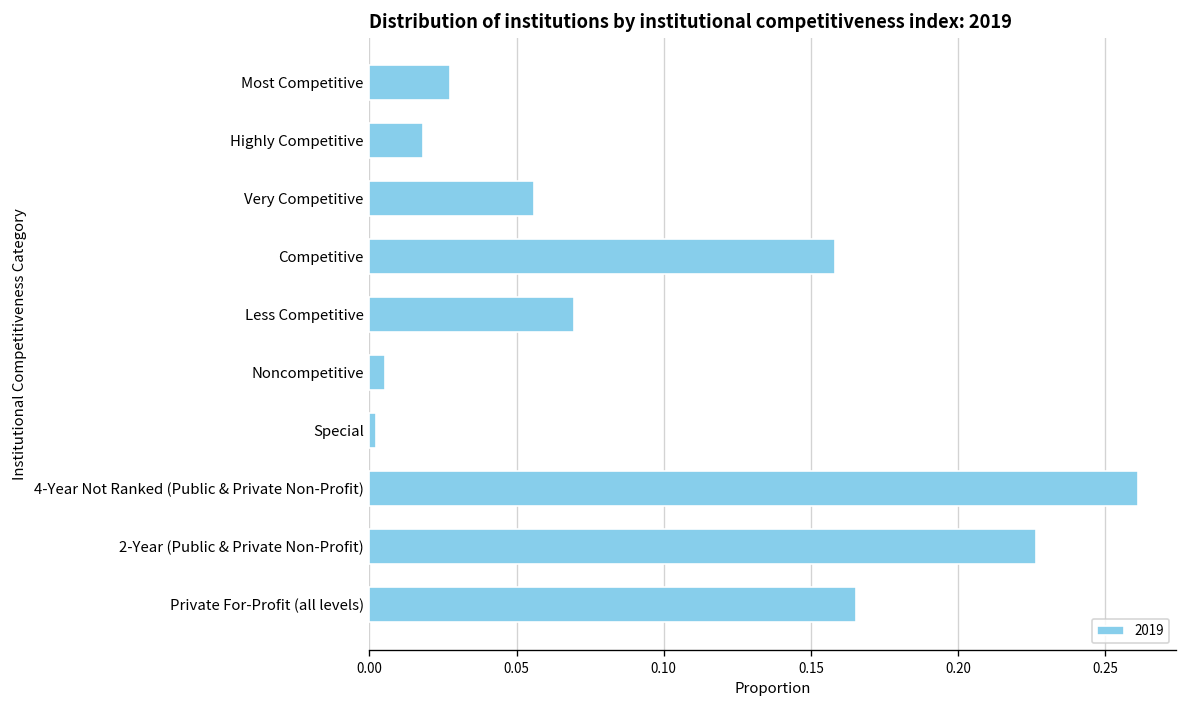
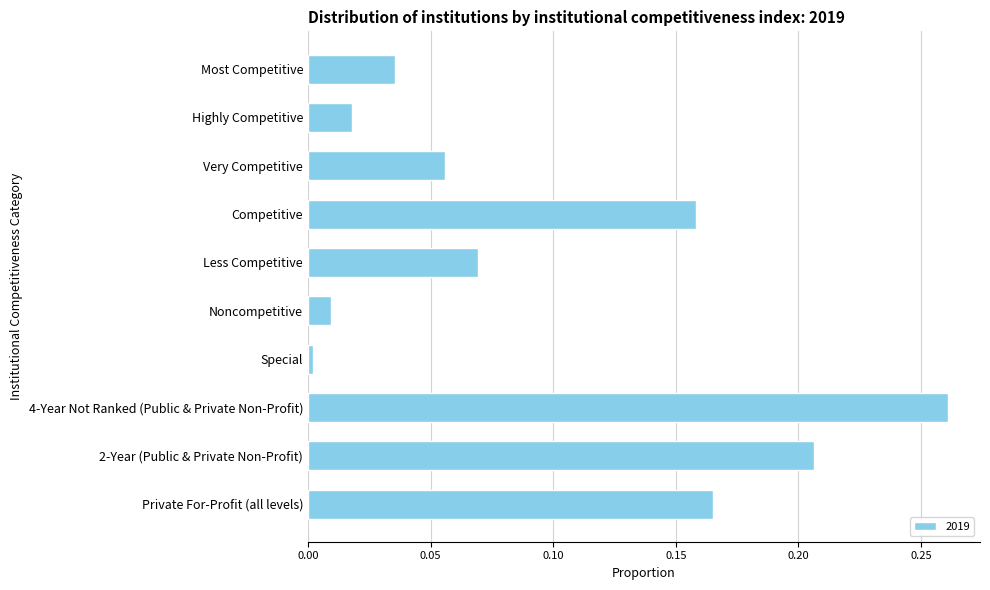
  {
-   "Most Competitive": 0.027,
+   "Most Competitive": 0.035,
    "Highly Competitive": 0.018,
    "Very Competitive": 0.056,
    "Competitive": 0.158,
    "Less Competitive": 0.069,
-   "Noncompetitive": 0.005,
+   "Noncompetitive": 0.009,
    "Special": 0.002,
    "4-Year Not Ranked (Public & Private Non-Profit)": 0.261,
-   "2-Year (Public & Private Non-Profit)": 0.226,
+   "2-Year (Public & Private Non-Profit)": 0.206,
    "Private For-Profit (all levels)": 0.165
  }
